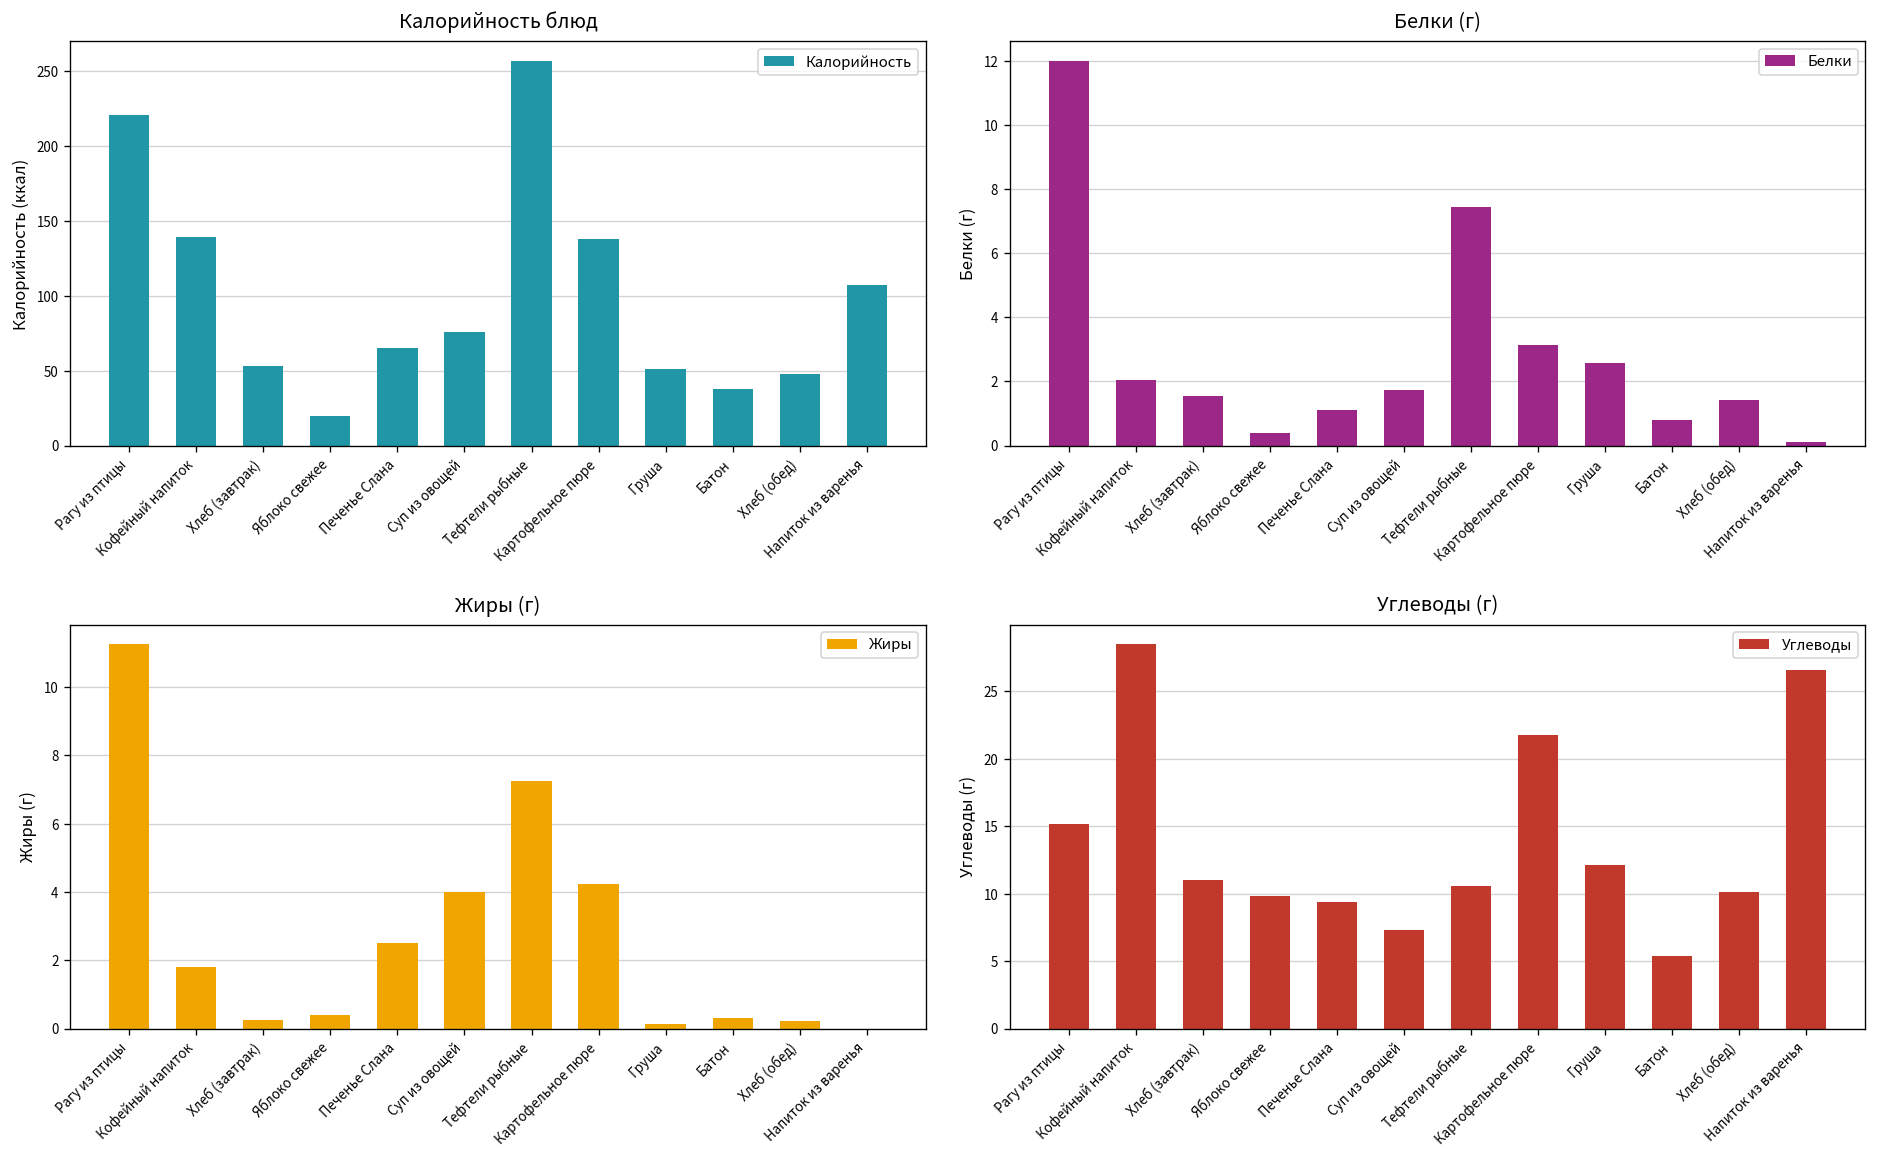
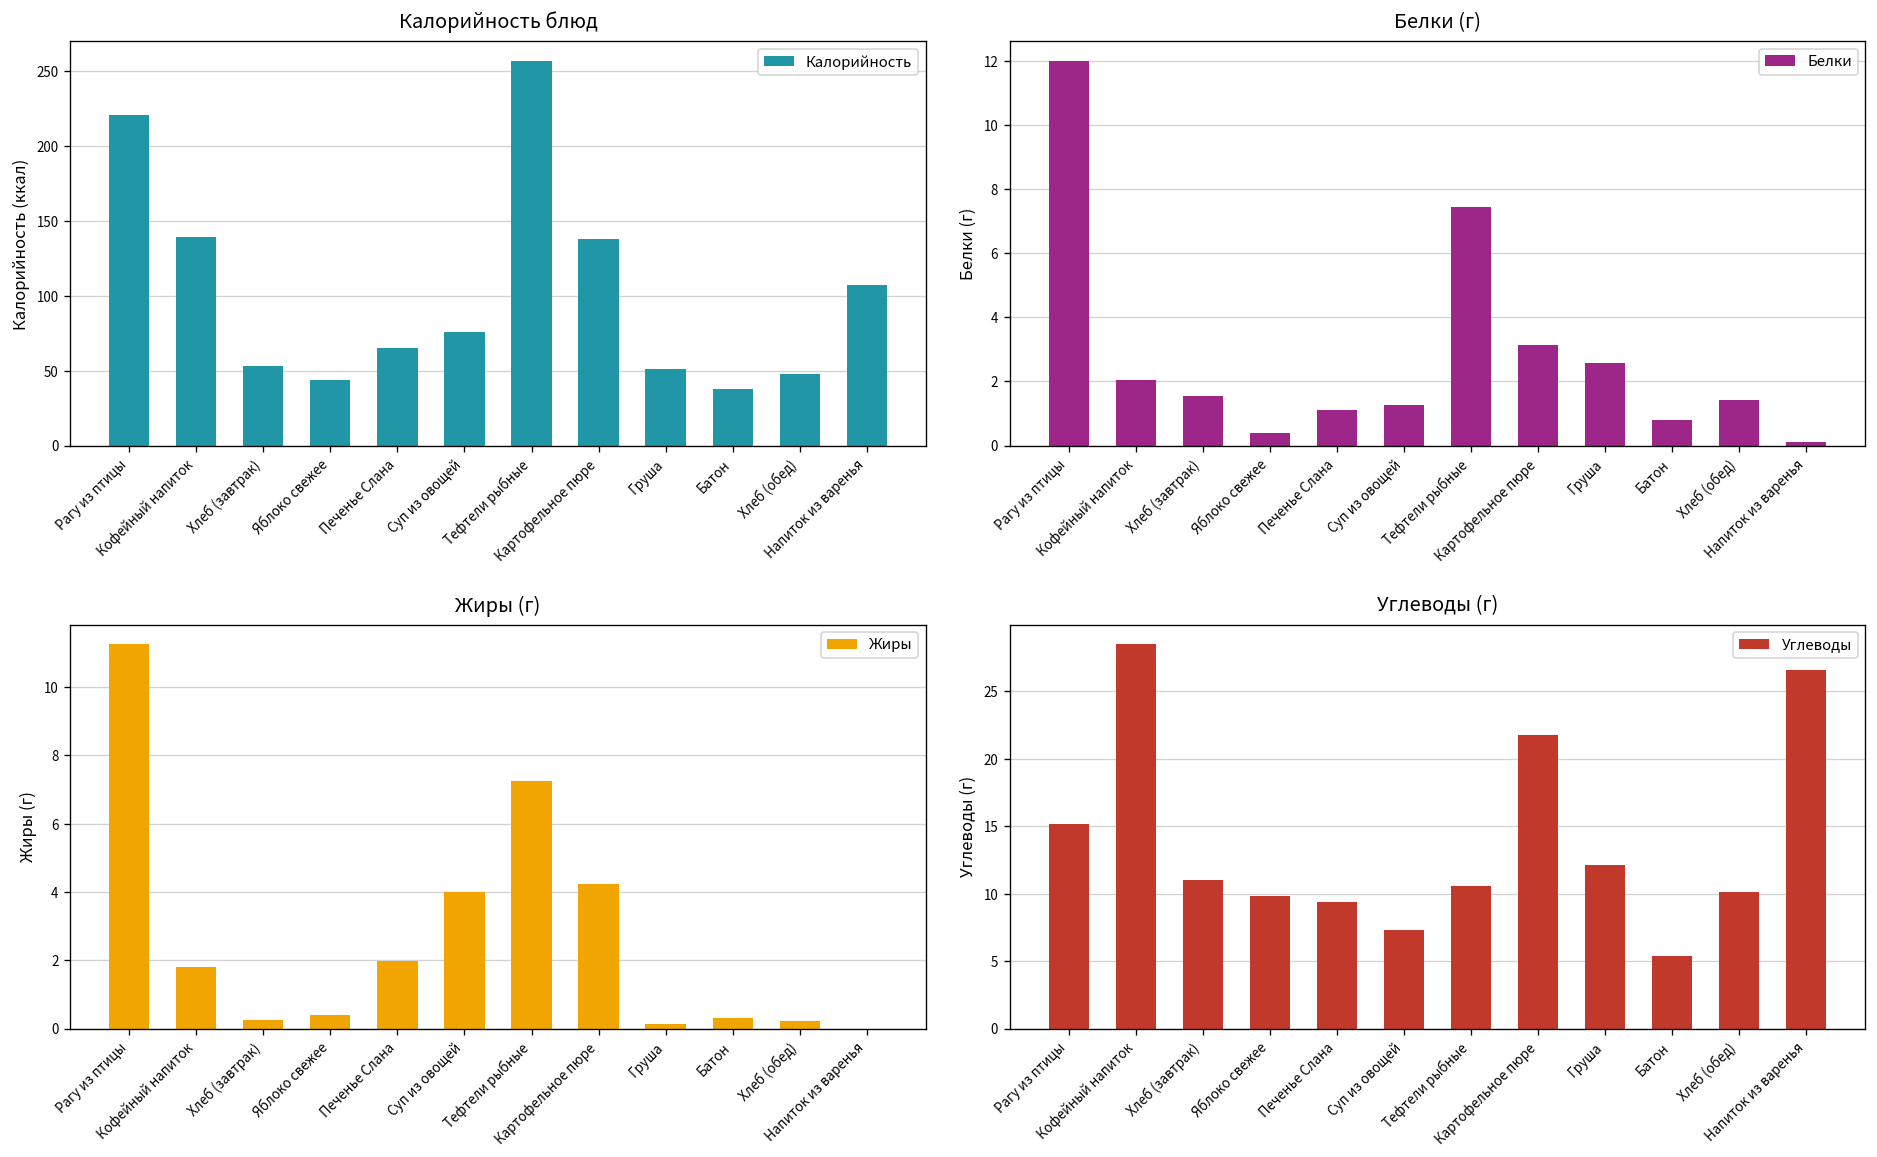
  {
    "Калорийность блюд": {
      "Рагу из птицы": 221,
      "Кофейный напиток": 139,
      "Хлеб (завтрак)": 53,
-     "Яблоко свежее": 20,
+     "Яблоко свежее": 44,
      "Печенье Слана": 65,
      "Суп из овощей": 76,
      "Тефтели рыбные": 257,
      "Картофельное пюре": 138,
      "Груша": 51,
      "Батон": 38,
      "Хлеб (обед)": 48,
      "Напиток из варенья": 107
    },
    "Белки (г)": {
      "Рагу из птицы": 12.0,
      "Кофейный напиток": 2.1,
      "Хлеб (завтрак)": 1.6,
      "Яблоко свежее": 0.4,
      "Печенье Слана": 1.1,
-     "Суп из овощей": 1.7,
+     "Суп из овощей": 1.3,
      "Тефтели рыбные": 7.4,
      "Картофельное пюре": 3.1,
      "Груша": 2.6,
      "Батон": 0.8,
      "Хлеб (обед)": 1.4,
      "Напиток из варенья": 0.1
    },
    "Жиры (г)": {
      "Рагу из птицы": 11.3,
      "Кофейный напиток": 1.8,
      "Хлеб (завтрак)": 0.2,
      "Яблоко свежее": 0.4,
-     "Печенье Слана": 2.5,
+     "Печенье Слана": 2.0,
      "Суп из овощей": 4.0,
      "Тефтели рыбные": 7.3,
      "Картофельное пюре": 4.2,
      "Груша": 0.1,
      "Батон": 0.3,
      "Хлеб (обед)": 0.2,
      "Напиток из варенья": 0.0
    },
    "Углеводы (г)": {
      "Рагу из птицы": 15.2,
      "Кофейный напиток": 28.5,
      "Хлеб (завтрак)": 11.0,
      "Яблоко свежее": 9.8,
      "Печенье Слана": 9.4,
      "Суп из овощей": 7.3,
      "Тефтели рыбные": 10.6,
      "Картофельное пюре": 21.8,
      "Груша": 12.1,
      "Батон": 5.4,
      "Хлеб (обед)": 10.1,
      "Напиток из варенья": 26.6
    }
  }
